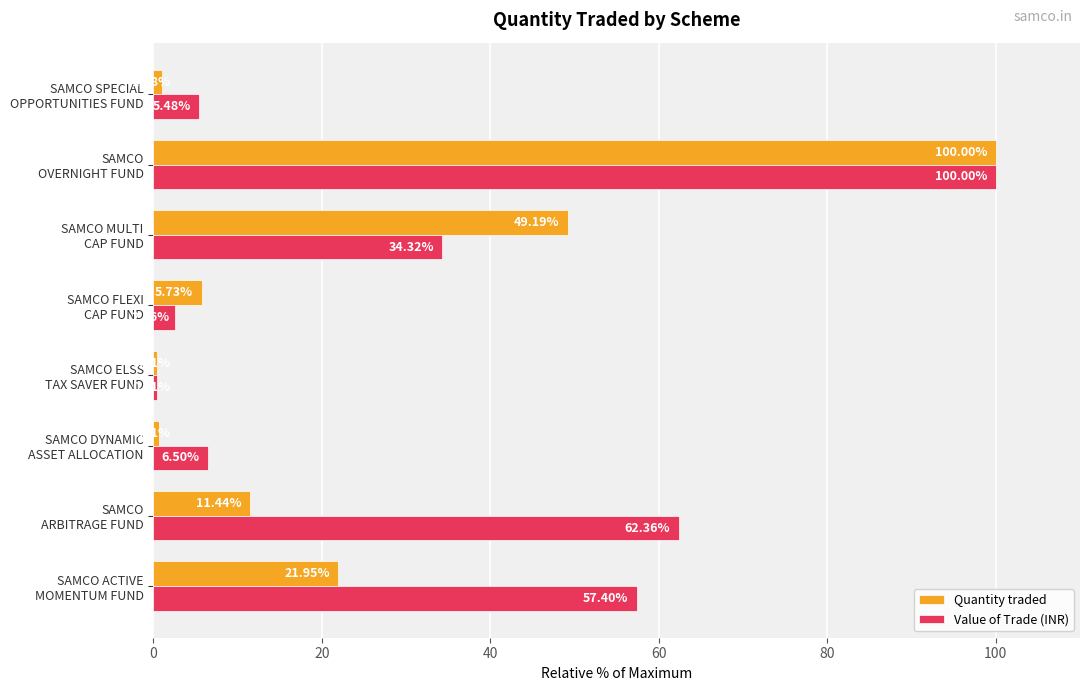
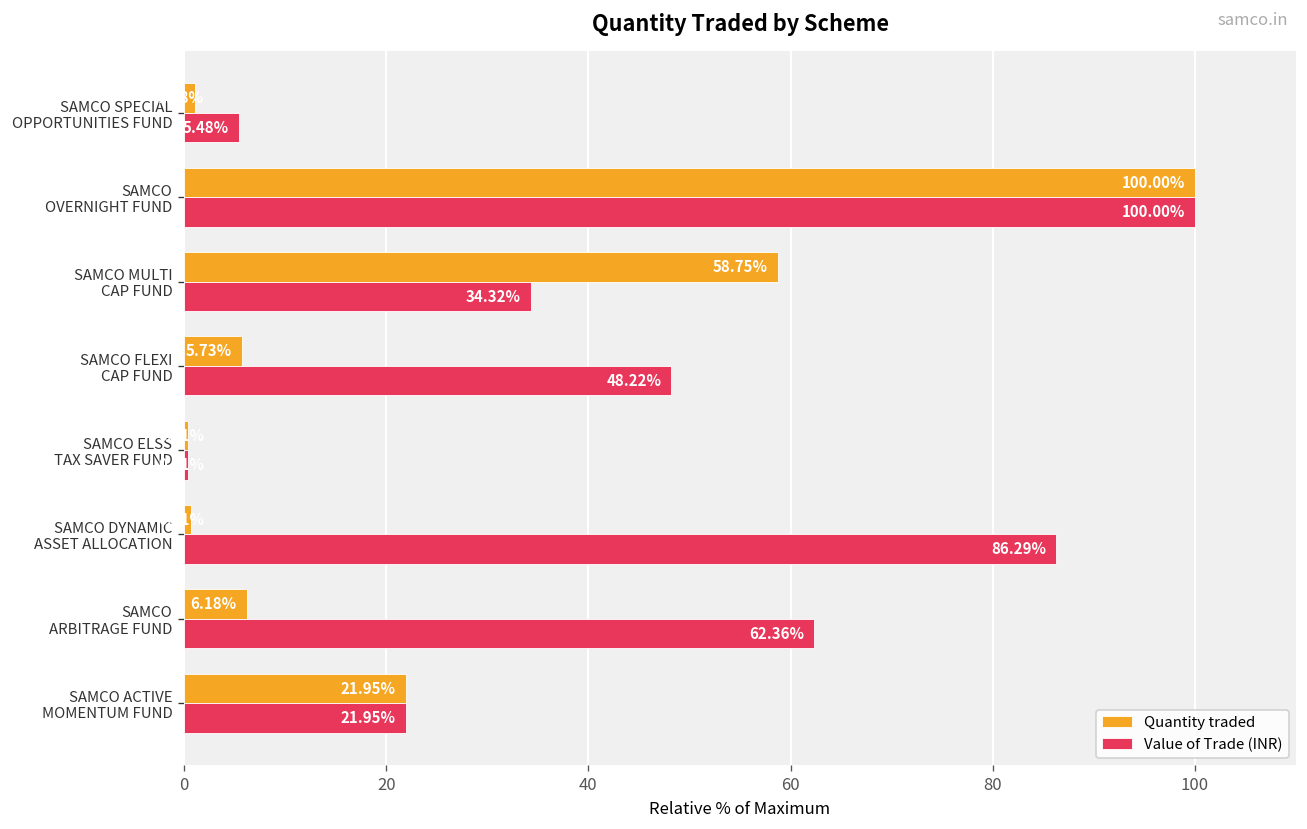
  {
    "Quantity traded": {
      "SAMCO OVERNIGHT FUND": "100.00%",
-     "SAMCO MULTI CAP FUND": "49.19%",
+     "SAMCO MULTI CAP FUND": "58.75%",
      "SAMCO FLEXI CAP FUND": "5.73%",
-     "SAMCO ARBITRAGE FUND": "11.44%",
+     "SAMCO ARBITRAGE FUND": "6.18%",
      "SAMCO ACTIVE MOMENTUM FUND": "21.95%"
    },
    "Value of Trade (INR)": {
      "SAMCO SPECIAL OPPORTUNITIES FUND": "5.48%",
      "SAMCO OVERNIGHT FUND": "100.00%",
      "SAMCO MULTI CAP FUND": "34.32%",
-     "SAMCO FLEXI CAP FUND": "3",
-     "SAMCO DYNAMIC ASSET ALLOCATION": "6.50%",
+     "SAMCO FLEXI CAP FUND": "48",
+     "SAMCO DYNAMIC ASSET ALLOCATION": "86.29%",
      "SAMCO ARBITRAGE FUND": "62.36%",
-     "SAMCO ACTIVE MOMENTUM FUND": "57.40%"
+     "SAMCO ACTIVE MOMENTUM FUND": "21.95%"
    }
  }
